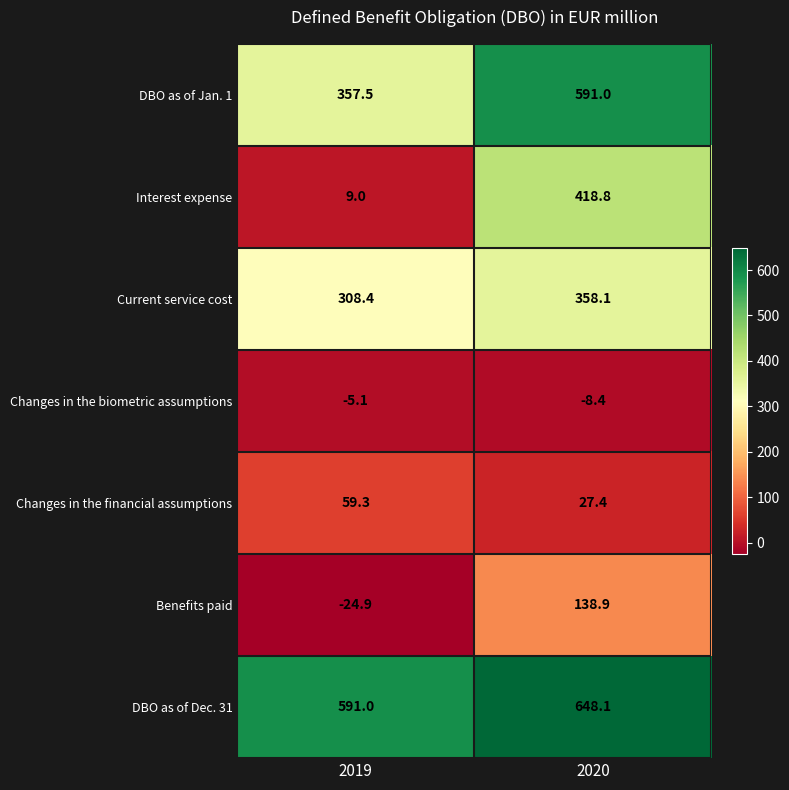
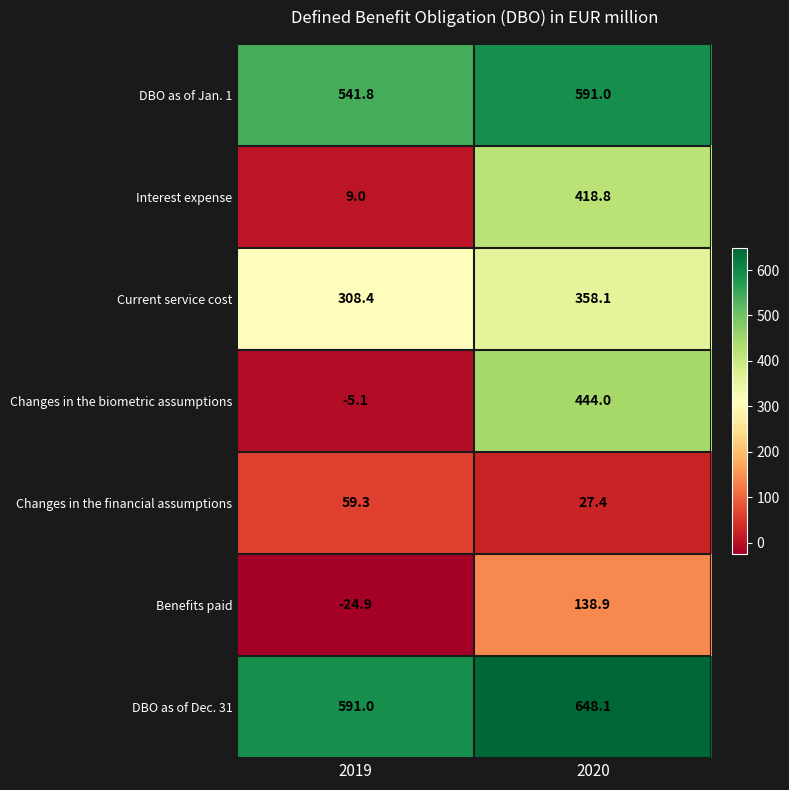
  {
    "DBO as of Jan. 1": {
-     "2019": 357.5,
+     "2019": 541.8,
      "2020": 591.0
    },
    "Interest expense": {
      "2019": 9.0,
      "2020": 418.8
    },
    "Current service cost": {
      "2019": 308.4,
      "2020": 358.1
    },
    "Changes in the biometric assumptions": {
      "2019": -5.1,
-     "2020": -8.4
+     "2020": 444.0
    },
    "Changes in the financial assumptions": {
      "2019": 59.3,
      "2020": 27.4
    },
    "Benefits paid": {
      "2019": -24.9,
      "2020": 138.9
    },
    "DBO as of Dec. 31": {
      "2019": 591.0,
      "2020": 648.1
    }
  }
